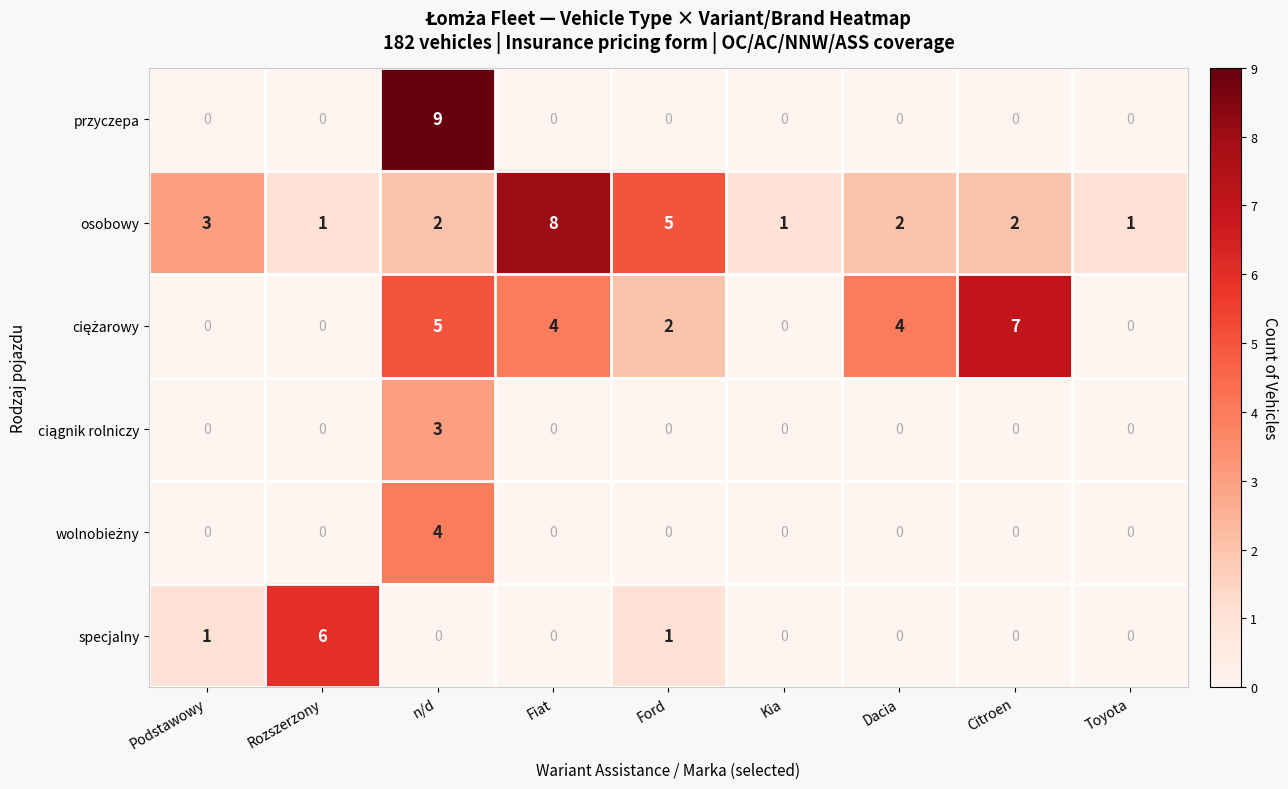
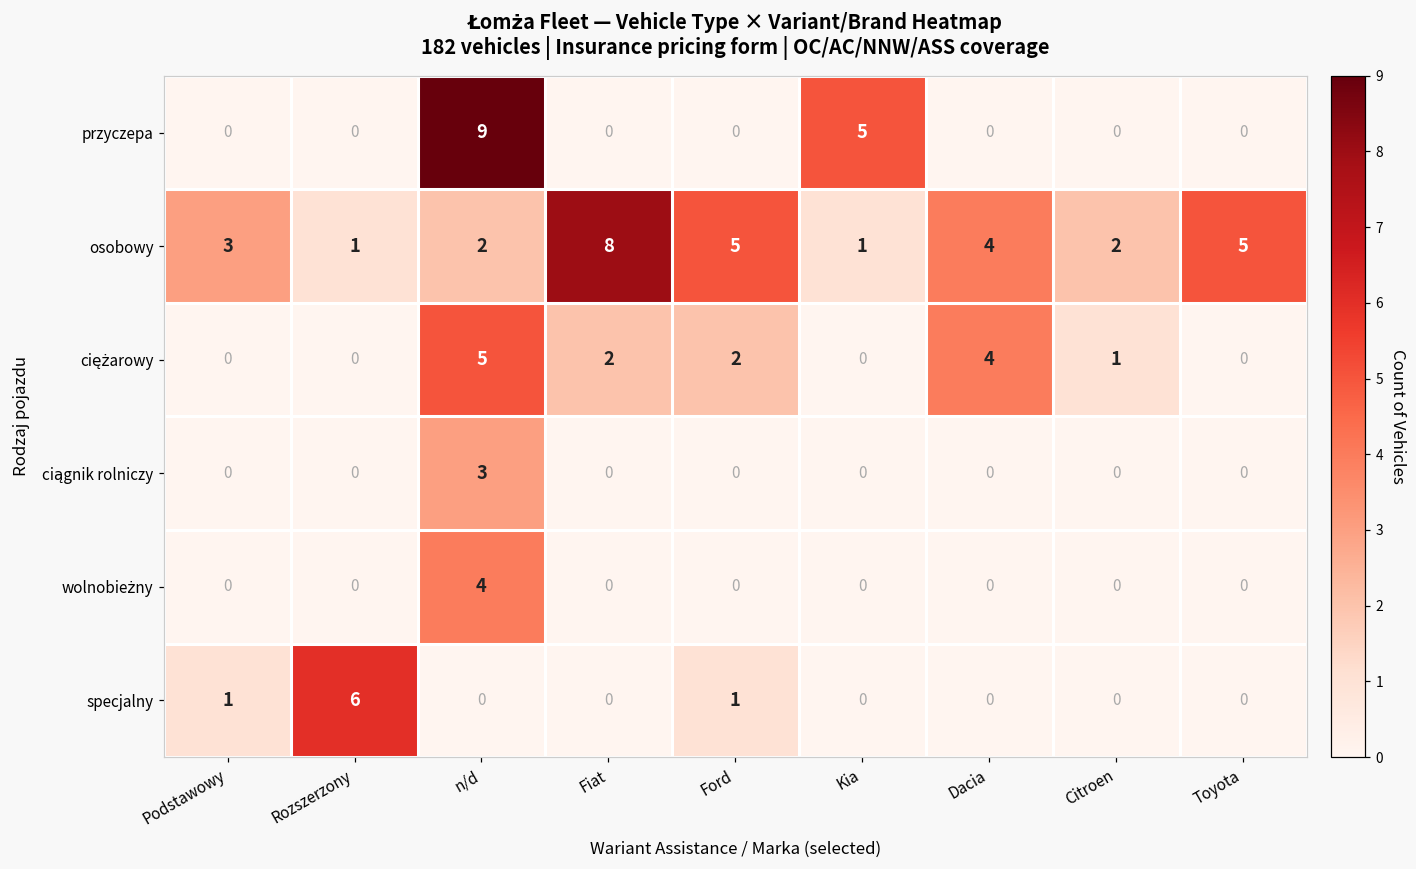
  {
    "przyczepa": {
      "Podstawowy": 0,
      "Rozszerzony": 0,
      "n/d": 9,
      "Fiat": 0,
      "Ford": 0,
-     "Kia": 0,
+     "Kia": 5,
      "Dacia": 0,
      "Citroen": 0,
      "Toyota": 0
    },
    "osobowy": {
      "Podstawowy": 3,
      "Rozszerzony": 1,
      "n/d": 2,
      "Fiat": 8,
      "Ford": 5,
      "Kia": 1,
-     "Dacia": 2,
+     "Dacia": 4,
      "Citroen": 2,
-     "Toyota": 1
+     "Toyota": 5
    },
    "ciężarowy": {
      "Podstawowy": 0,
      "Rozszerzony": 0,
      "n/d": 5,
-     "Fiat": 4,
+     "Fiat": 2,
      "Ford": 2,
      "Kia": 0,
      "Dacia": 4,
-     "Citroen": 7,
+     "Citroen": 1,
      "Toyota": 0
    },
    "ciągnik rolniczy": {
      "Podstawowy": 0,
      "Rozszerzony": 0,
      "n/d": 3,
      "Fiat": 0,
      "Ford": 0,
      "Kia": 0,
      "Dacia": 0,
      "Citroen": 0,
      "Toyota": 0
    },
    "wolnobieżny": {
      "Podstawowy": 0,
      "Rozszerzony": 0,
      "n/d": 4,
      "Fiat": 0,
      "Ford": 0,
      "Kia": 0,
      "Dacia": 0,
      "Citroen": 0,
      "Toyota": 0
    },
    "specjalny": {
      "Podstawowy": 1,
      "Rozszerzony": 6,
      "n/d": 0,
      "Fiat": 0,
      "Ford": 1,
      "Kia": 0,
      "Dacia": 0,
      "Citroen": 0,
      "Toyota": 0
    }
  }
